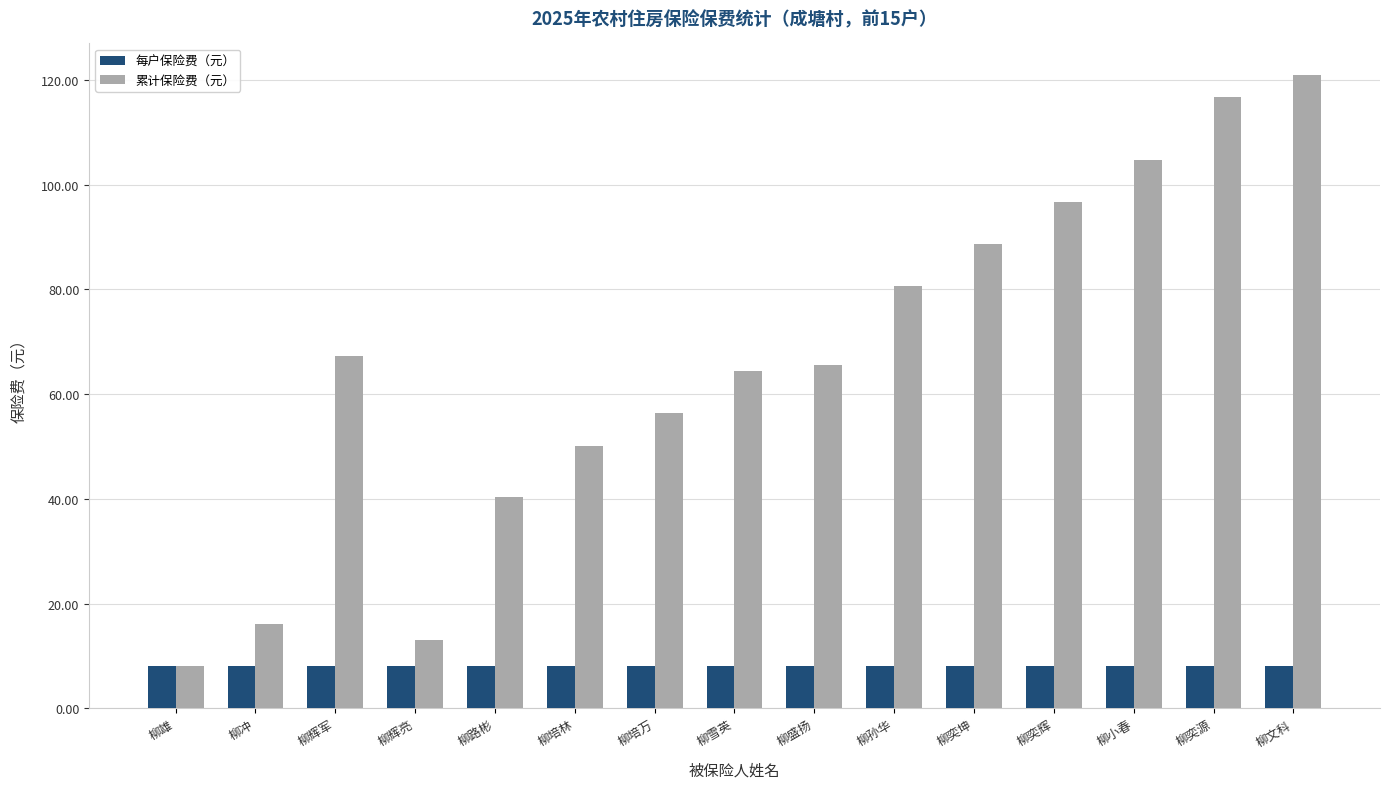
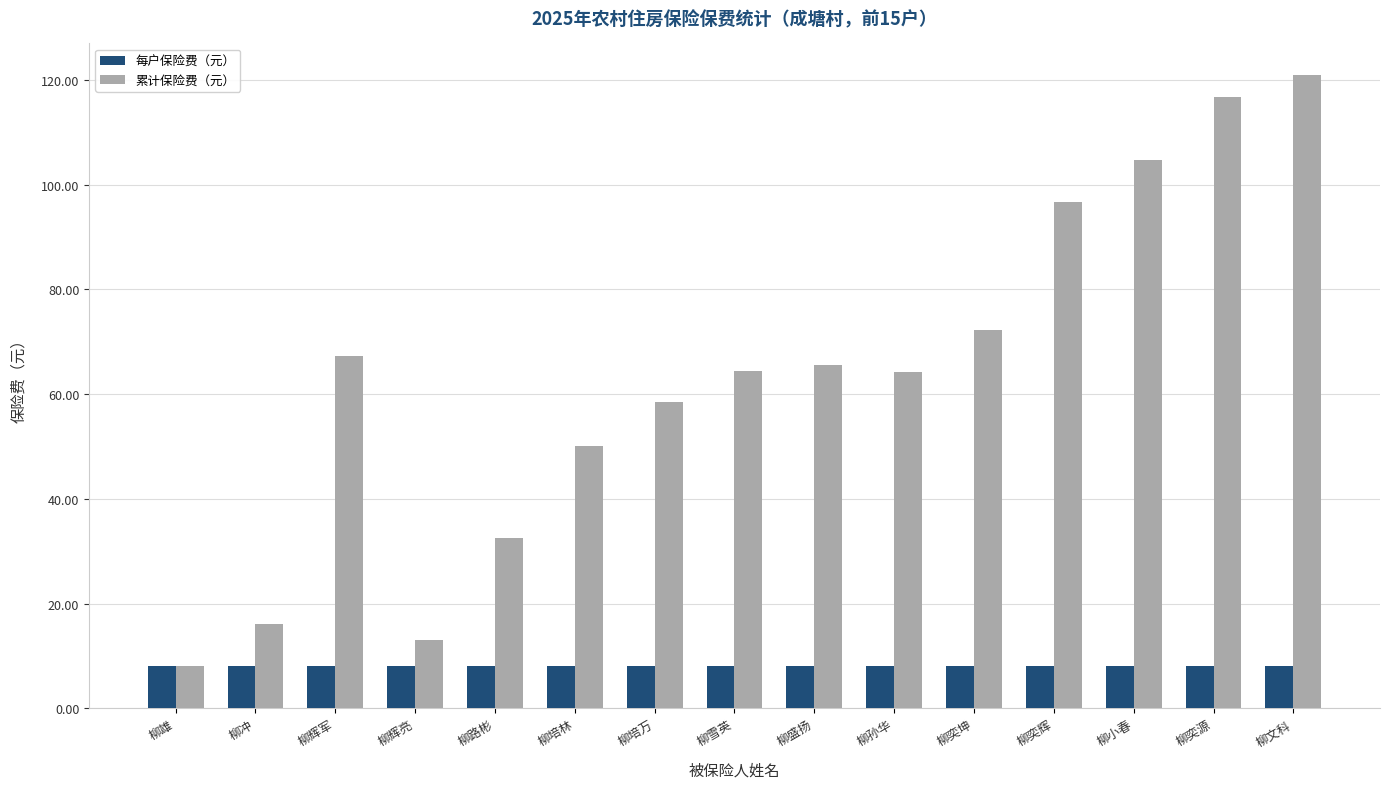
  {
    "每户保险费（元）": {
      "柳雄": 8,
      "柳冲": 8,
      "柳辉军": 8,
      "柳辉亮": 8,
      "柳路彬": 8,
      "柳培林": 8,
      "柳培万": 8,
      "柳雪英": 8,
      "柳盛扬": 8,
      "柳孙华": 8,
      "柳奕坤": 8,
      "柳奕辉": 8,
      "柳小春": 8,
      "柳奕源": 8,
      "柳文科": 8
    },
    "累计保险费（元）": {
      "柳雄": 8,
      "柳冲": 16,
      "柳辉军": 67,
      "柳辉亮": 13,
-     "柳路彬": 40,
+     "柳路彬": 33,
      "柳培林": 50,
-     "柳培万": 56,
+     "柳培万": 58,
      "柳雪英": 64,
      "柳盛扬": 66,
-     "柳孙华": 81,
-     "柳奕坤": 89,
+     "柳孙华": 64,
+     "柳奕坤": 72,
      "柳奕辉": 97,
      "柳小春": 105,
      "柳奕源": 117,
      "柳文科": 121
    }
  }
